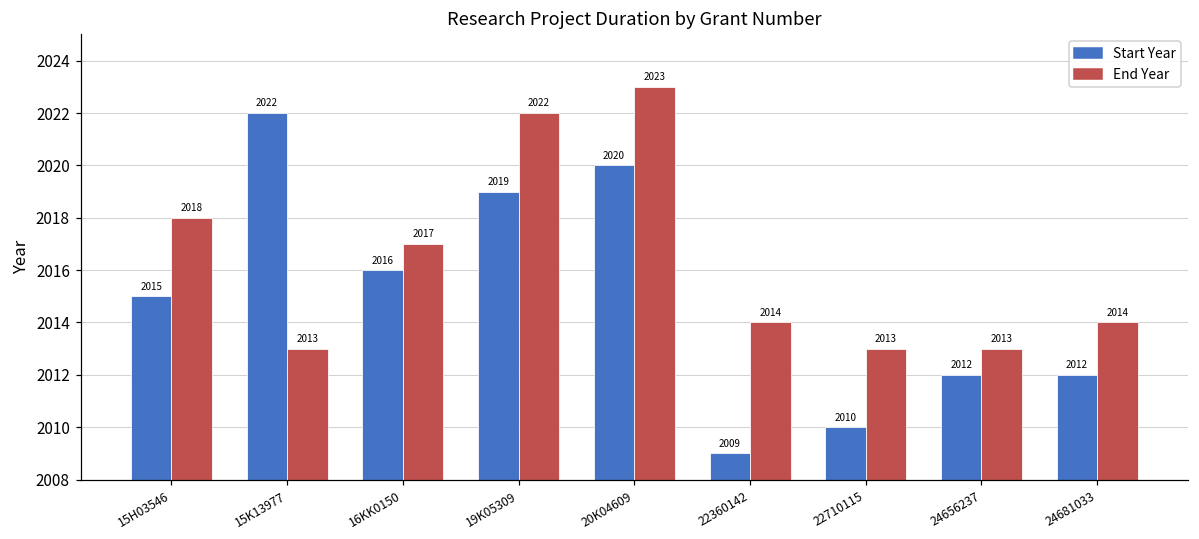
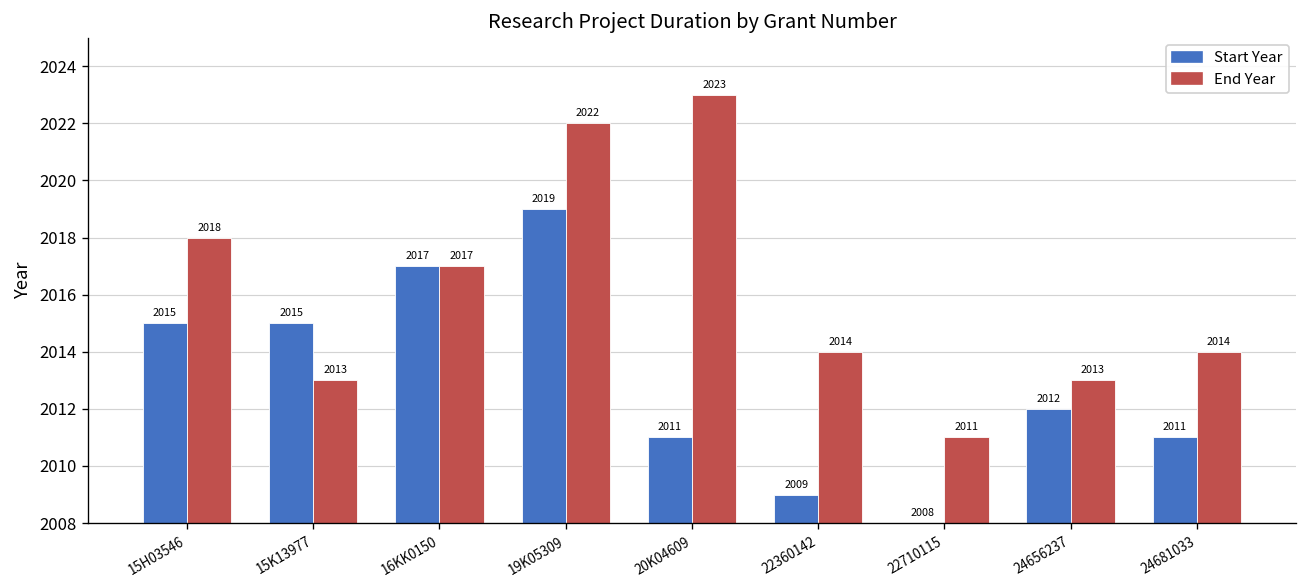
  {
    "Start Year": {
      "15H03546": 2015,
-     "15K13977": 2022,
-     "16KK0150": 2016,
+     "15K13977": 2015,
+     "16KK0150": 2017,
      "19K05309": 2019,
-     "20K04609": 2020,
+     "20K04609": 2011,
      "22360142": 2009,
-     "22710115": 2010,
+     "22710115": 2008,
      "24656237": 2012,
-     "24681033": 2012
+     "24681033": 2011
    },
    "End Year": {
      "15H03546": 2018,
      "15K13977": 2013,
      "16KK0150": 2017,
      "19K05309": 2022,
      "20K04609": 2023,
      "22360142": 2014,
-     "22710115": 2013,
+     "22710115": 2011,
      "24656237": 2013,
      "24681033": 2014
    }
  }
